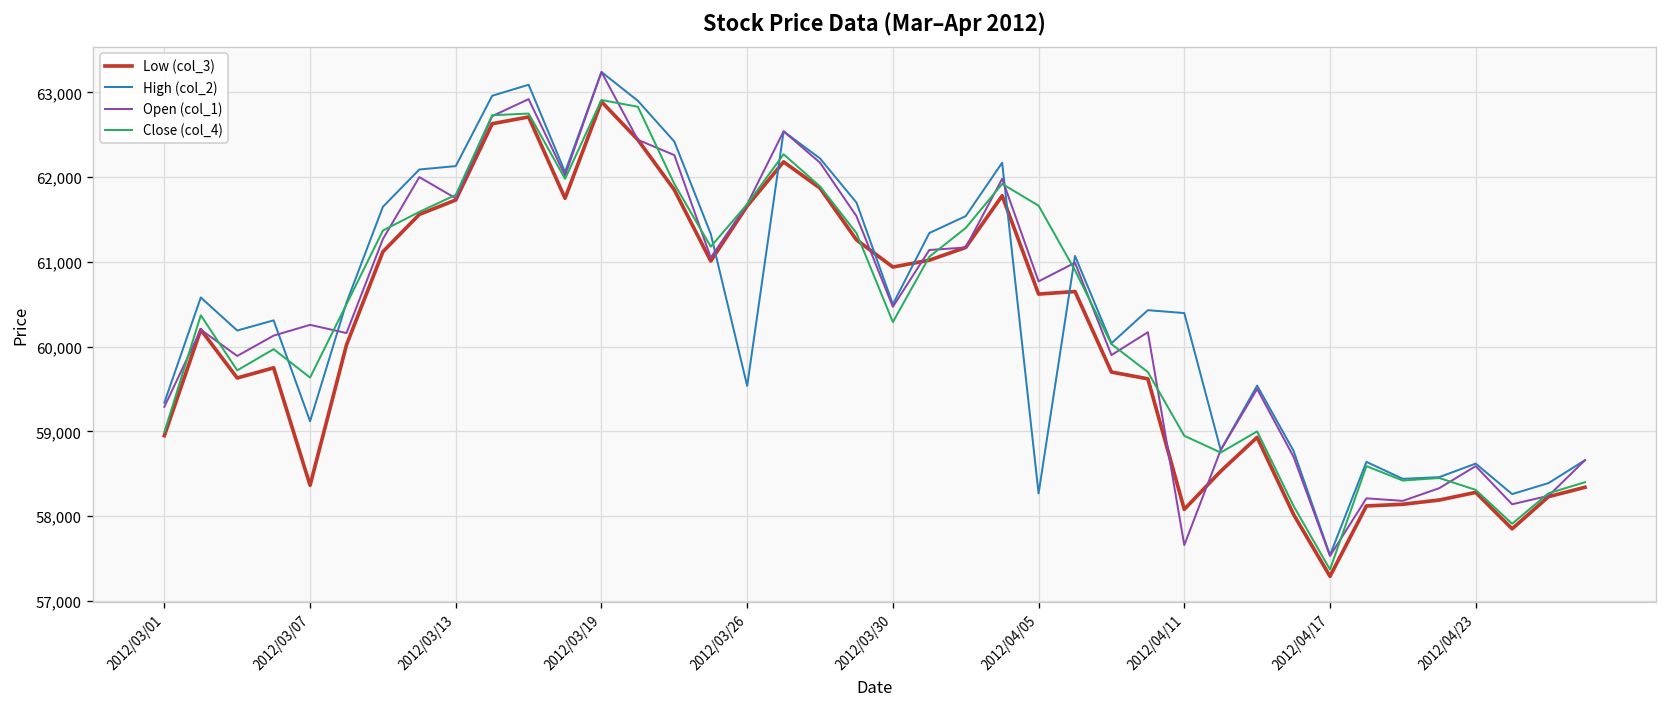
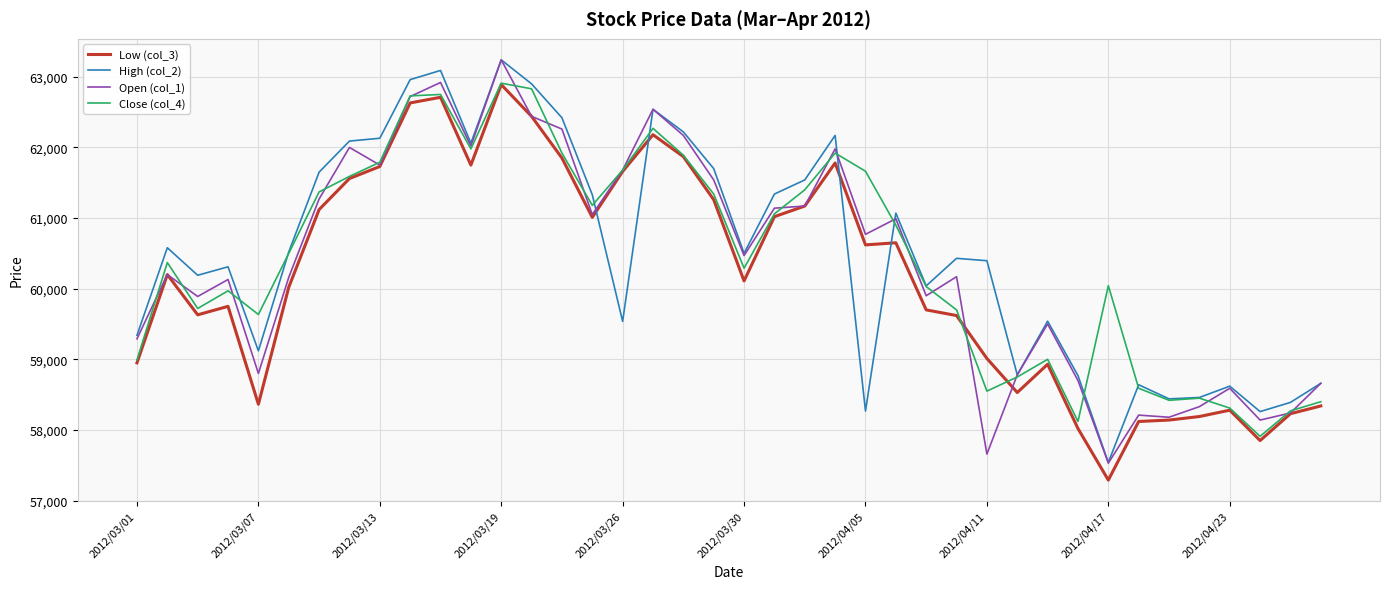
  {
    "Low (col_3)": {
      "2012/03/01": "59,000",
      "2012/03/07": "58,400",
-     "2012/03/30": "60,900",
+     "2012/03/30": "60,100",
      "2012/04/05": "60,600",
-     "2012/04/11": "58,100",
+     "2012/04/11": "59,000",
      "2012/04/17": "57,300"
    },
    "High (col_2)": {
      "2012/03/01": "59,300",
      "2012/03/07": "59,100",
      "2012/03/13": "62,100",
      "2012/03/26": "59,500",
      "2012/04/05": "58,300",
      "2012/04/11": "60,400"
    },
    "Open (col_1)": {
      "2012/03/01": "59,300",
-     "2012/03/07": "60,300",
+     "2012/03/07": "58,800",
      "2012/04/05": "60,800",
      "2012/04/11": "57,700"
    },
    "Close (col_4)": {
      "2012/03/01": "59,000",
      "2012/03/07": "59,600",
      "2012/03/13": "61,800",
      "2012/03/30": "60,300",
      "2012/04/05": "61,700",
-     "2012/04/11": "58,900",
-     "2012/04/17": "57,400"
+     "2012/04/11": "58,600",
+     "2012/04/17": "60,000"
    }
  }
